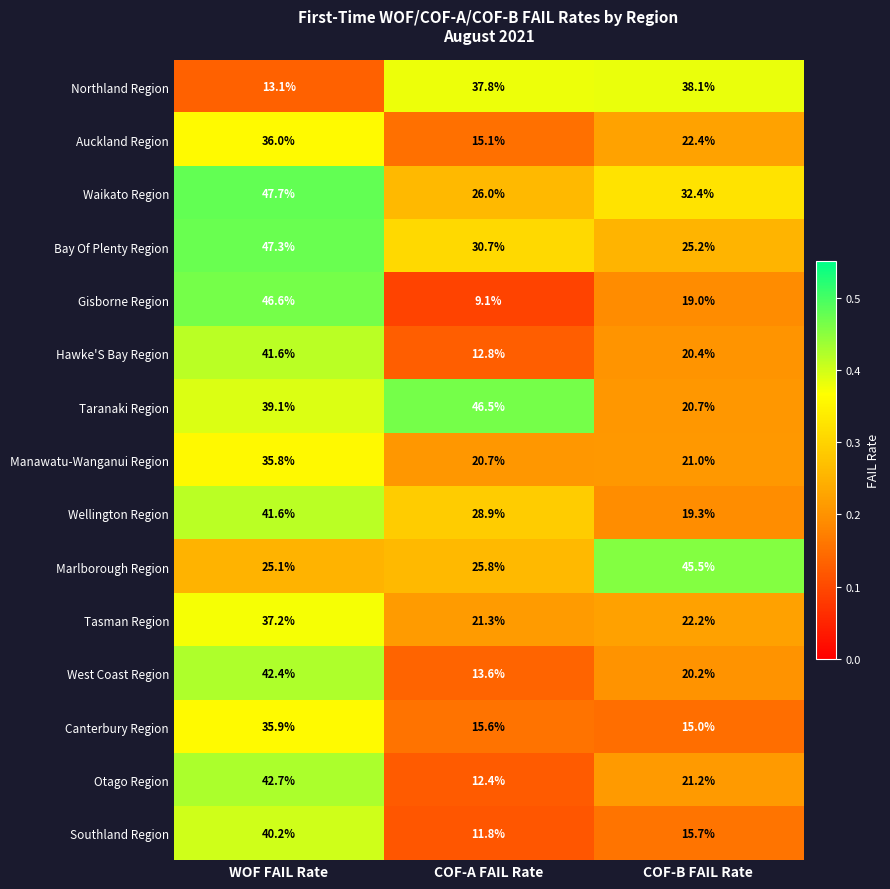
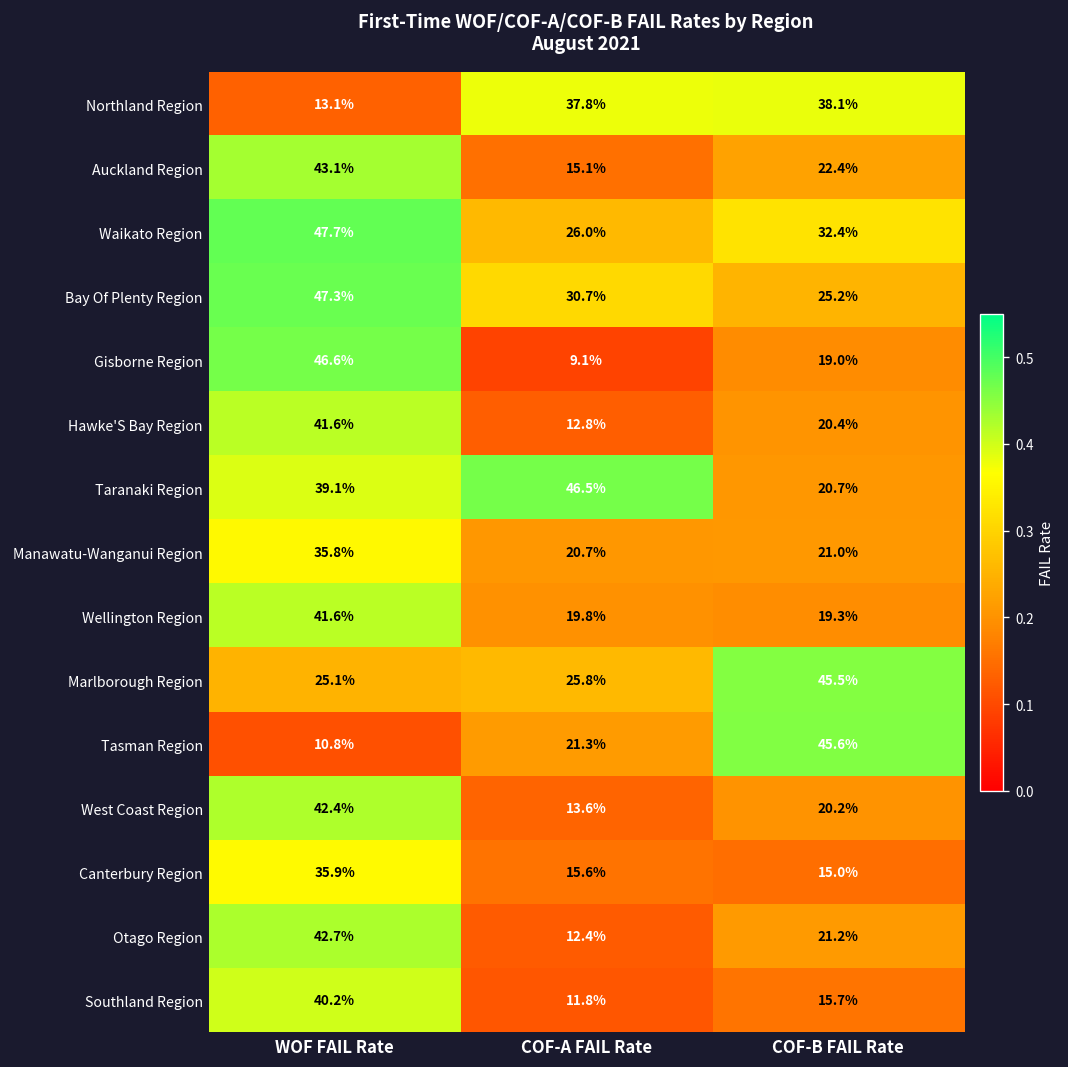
  {
    "Northland Region": {
      "WOF FAIL Rate": "13.1%",
      "COF-A FAIL Rate": "37.8%",
      "COF-B FAIL Rate": "38.1%"
    },
    "Auckland Region": {
-     "WOF FAIL Rate": "36.0%",
+     "WOF FAIL Rate": "43.1%",
      "COF-A FAIL Rate": "15.1%",
      "COF-B FAIL Rate": "22.4%"
    },
    "Waikato Region": {
      "WOF FAIL Rate": "47.7%",
      "COF-A FAIL Rate": "26.0%",
      "COF-B FAIL Rate": "32.4%"
    },
    "Bay Of Plenty Region": {
      "WOF FAIL Rate": "47.3%",
      "COF-A FAIL Rate": "30.7%",
      "COF-B FAIL Rate": "25.2%"
    },
    "Gisborne Region": {
      "WOF FAIL Rate": "46.6%",
      "COF-A FAIL Rate": "9.1%",
      "COF-B FAIL Rate": "19.0%"
    },
    "Hawke'S Bay Region": {
      "WOF FAIL Rate": "41.6%",
      "COF-A FAIL Rate": "12.8%",
      "COF-B FAIL Rate": "20.4%"
    },
    "Taranaki Region": {
      "WOF FAIL Rate": "39.1%",
      "COF-A FAIL Rate": "46.5%",
      "COF-B FAIL Rate": "20.7%"
    },
    "Manawatu-Wanganui Region": {
      "WOF FAIL Rate": "35.8%",
      "COF-A FAIL Rate": "20.7%",
      "COF-B FAIL Rate": "21.0%"
    },
    "Wellington Region": {
      "WOF FAIL Rate": "41.6%",
-     "COF-A FAIL Rate": "28.9%",
+     "COF-A FAIL Rate": "19.8%",
      "COF-B FAIL Rate": "19.3%"
    },
    "Marlborough Region": {
      "WOF FAIL Rate": "25.1%",
      "COF-A FAIL Rate": "25.8%",
      "COF-B FAIL Rate": "45.5%"
    },
    "Tasman Region": {
-     "WOF FAIL Rate": "37.2%",
+     "WOF FAIL Rate": "10.8%",
      "COF-A FAIL Rate": "21.3%",
-     "COF-B FAIL Rate": "22.2%"
+     "COF-B FAIL Rate": "45.6%"
    },
    "West Coast Region": {
      "WOF FAIL Rate": "42.4%",
      "COF-A FAIL Rate": "13.6%",
      "COF-B FAIL Rate": "20.2%"
    },
    "Canterbury Region": {
      "WOF FAIL Rate": "35.9%",
      "COF-A FAIL Rate": "15.6%",
      "COF-B FAIL Rate": "15.0%"
    },
    "Otago Region": {
      "WOF FAIL Rate": "42.7%",
      "COF-A FAIL Rate": "12.4%",
      "COF-B FAIL Rate": "21.2%"
    },
    "Southland Region": {
      "WOF FAIL Rate": "40.2%",
      "COF-A FAIL Rate": "11.8%",
      "COF-B FAIL Rate": "15.7%"
    }
  }
